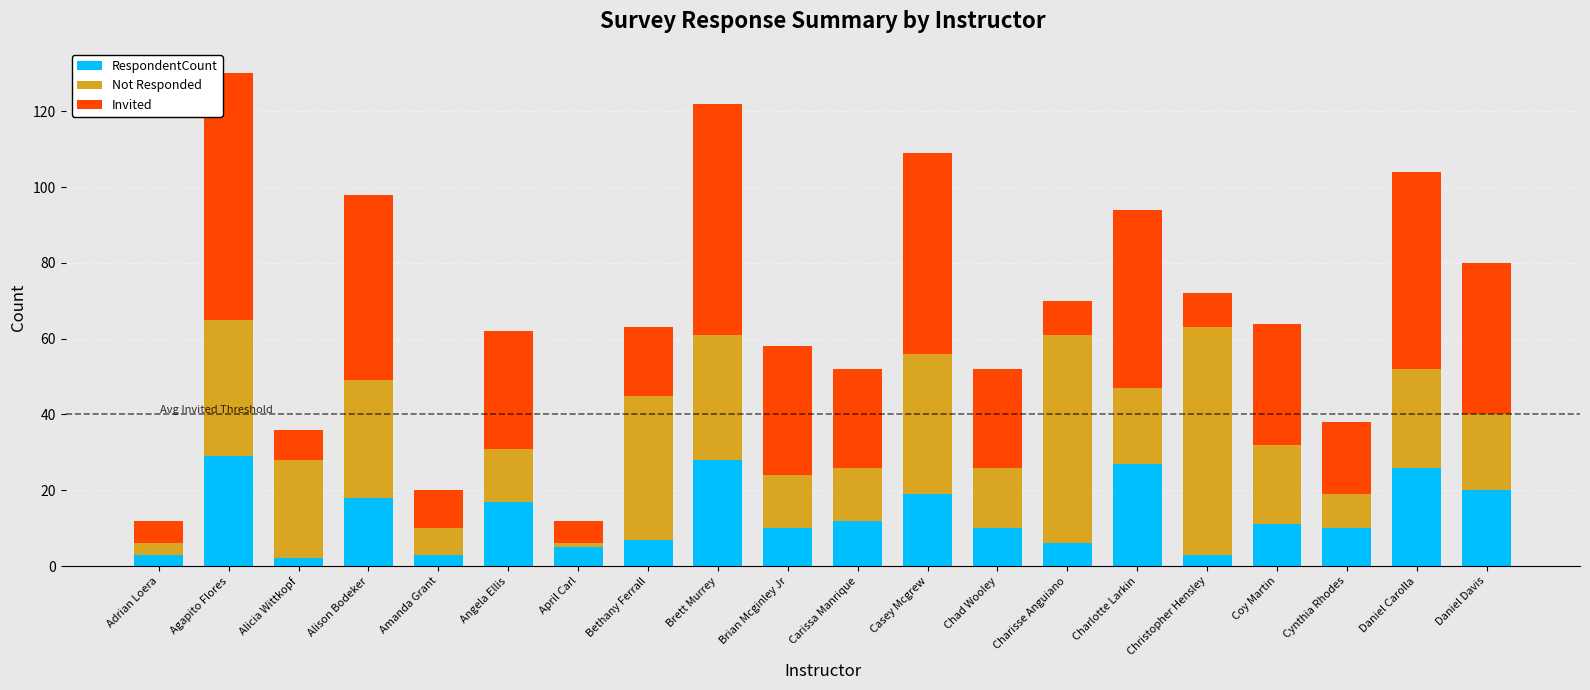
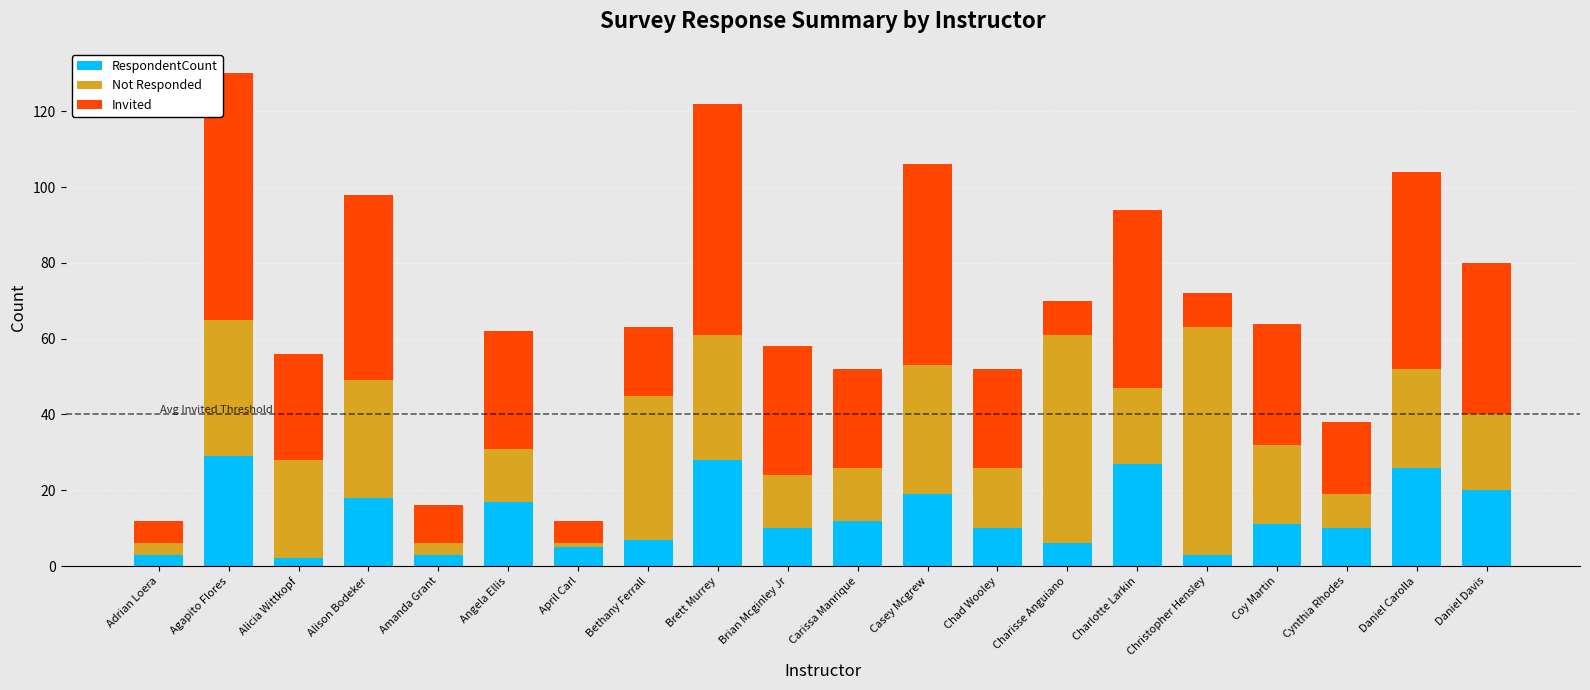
  {
    "RespondentCount": {
      "Adrian Loera": 3,
      "Agapito Flores": 29,
      "Alicia Wittkopf": 2,
      "Alison Bodeker": 18,
      "Amanda Grant": 3,
      "Angela Ellis": 17,
      "April Carl": 5,
      "Bethany Ferrall": 7,
      "Brett Murrey": 28,
      "Brian Mcginley Jr": 10,
      "Carissa Manrique": 12,
      "Casey Mcgrew": 19,
      "Chad Wooley": 10,
      "Charisse Anguiano": 6,
      "Charlotte Larkin": 27,
      "Christopher Hensley": 3,
      "Coy Martin": 11,
      "Cynthia Rhodes": 10,
      "Daniel Carolla": 26,
      "Daniel Davis": 20
    },
    "Not Responded": {
      "Adrian Loera": 3,
      "Agapito Flores": 36,
      "Alicia Wittkopf": 26,
      "Alison Bodeker": 31,
-     "Amanda Grant": 7,
+     "Amanda Grant": 3,
      "Angela Ellis": 14,
      "April Carl": 1,
      "Bethany Ferrall": 38,
      "Brett Murrey": 33,
      "Brian Mcginley Jr": 14,
      "Carissa Manrique": 14,
-     "Casey Mcgrew": 37,
+     "Casey Mcgrew": 34,
      "Chad Wooley": 16,
      "Charisse Anguiano": 55,
      "Charlotte Larkin": 20,
      "Christopher Hensley": 60,
      "Coy Martin": 21,
      "Cynthia Rhodes": 9,
      "Daniel Carolla": 26,
      "Daniel Davis": 20
    },
    "Invited": {
      "Adrian Loera": 6,
      "Agapito Flores": 65,
-     "Alicia Wittkopf": 8,
+     "Alicia Wittkopf": 28,
      "Alison Bodeker": 49,
      "Amanda Grant": 10,
      "Angela Ellis": 31,
      "April Carl": 6,
      "Bethany Ferrall": 18,
      "Brett Murrey": 61,
      "Brian Mcginley Jr": 34,
      "Carissa Manrique": 26,
      "Casey Mcgrew": 53,
      "Chad Wooley": 26,
      "Charisse Anguiano": 9,
      "Charlotte Larkin": 47,
      "Christopher Hensley": 9,
      "Coy Martin": 32,
      "Cynthia Rhodes": 19,
      "Daniel Carolla": 52,
      "Daniel Davis": 40
    }
  }
